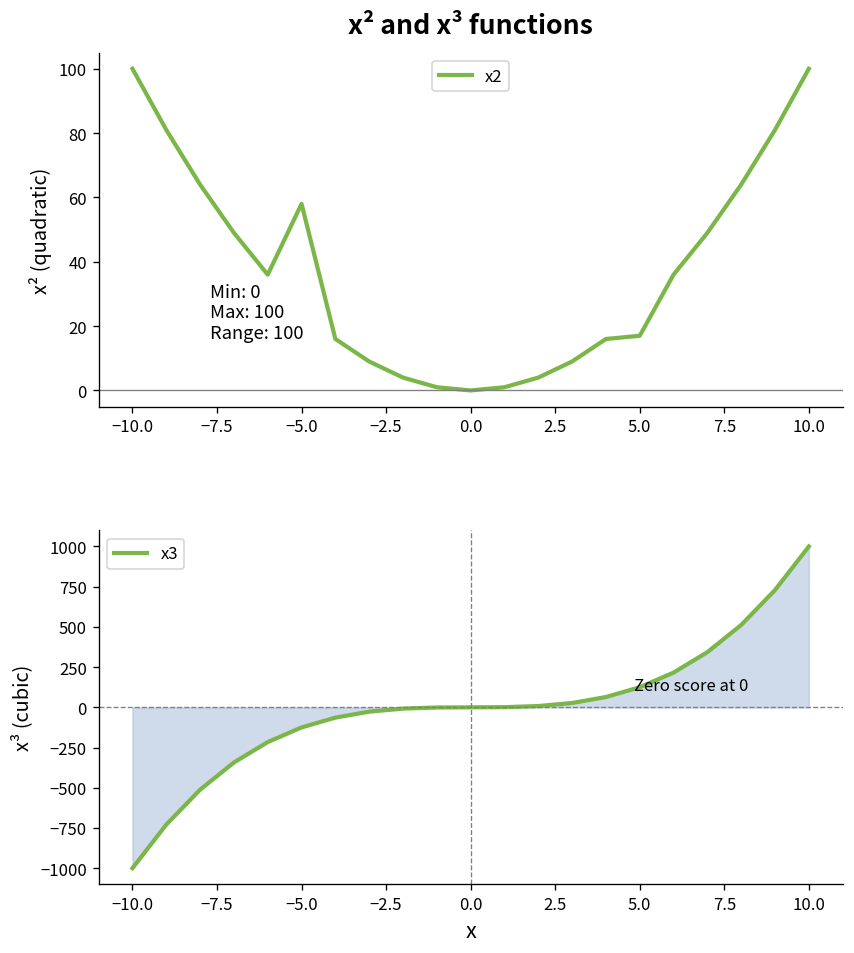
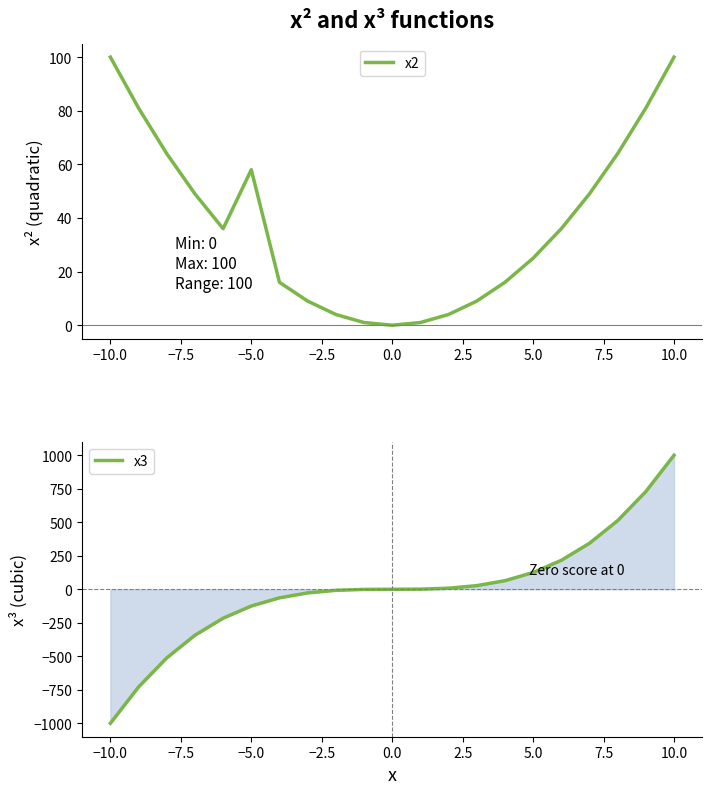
  {
    "x² and x³ functions": {
      "−10.0": 100,
      "−5.0": 58,
      "0.0": 0,
-     "5.0": 17,
+     "5.0": 25,
      "10.0": 100
    }
  }
